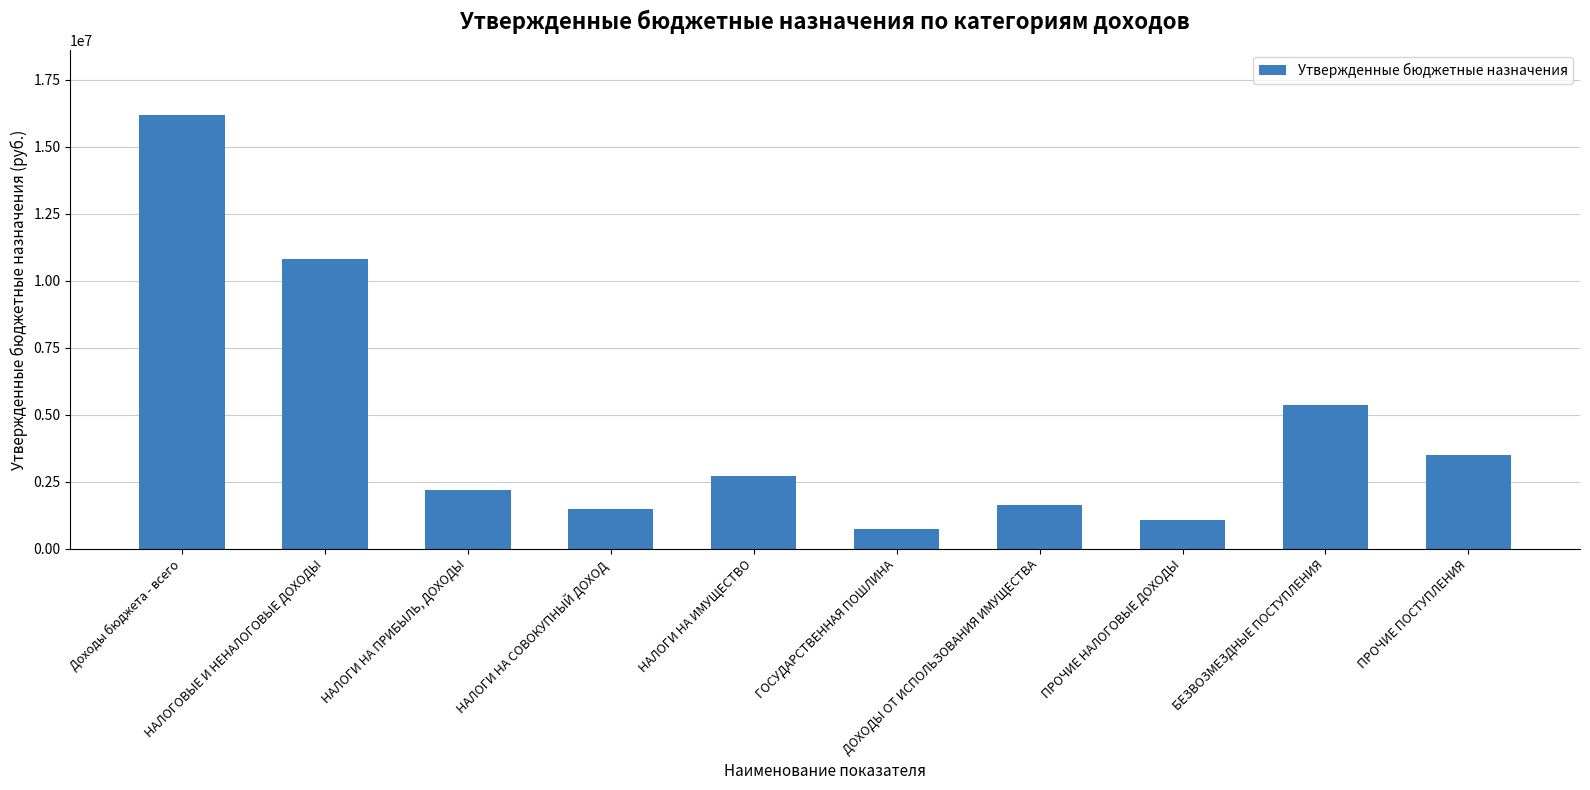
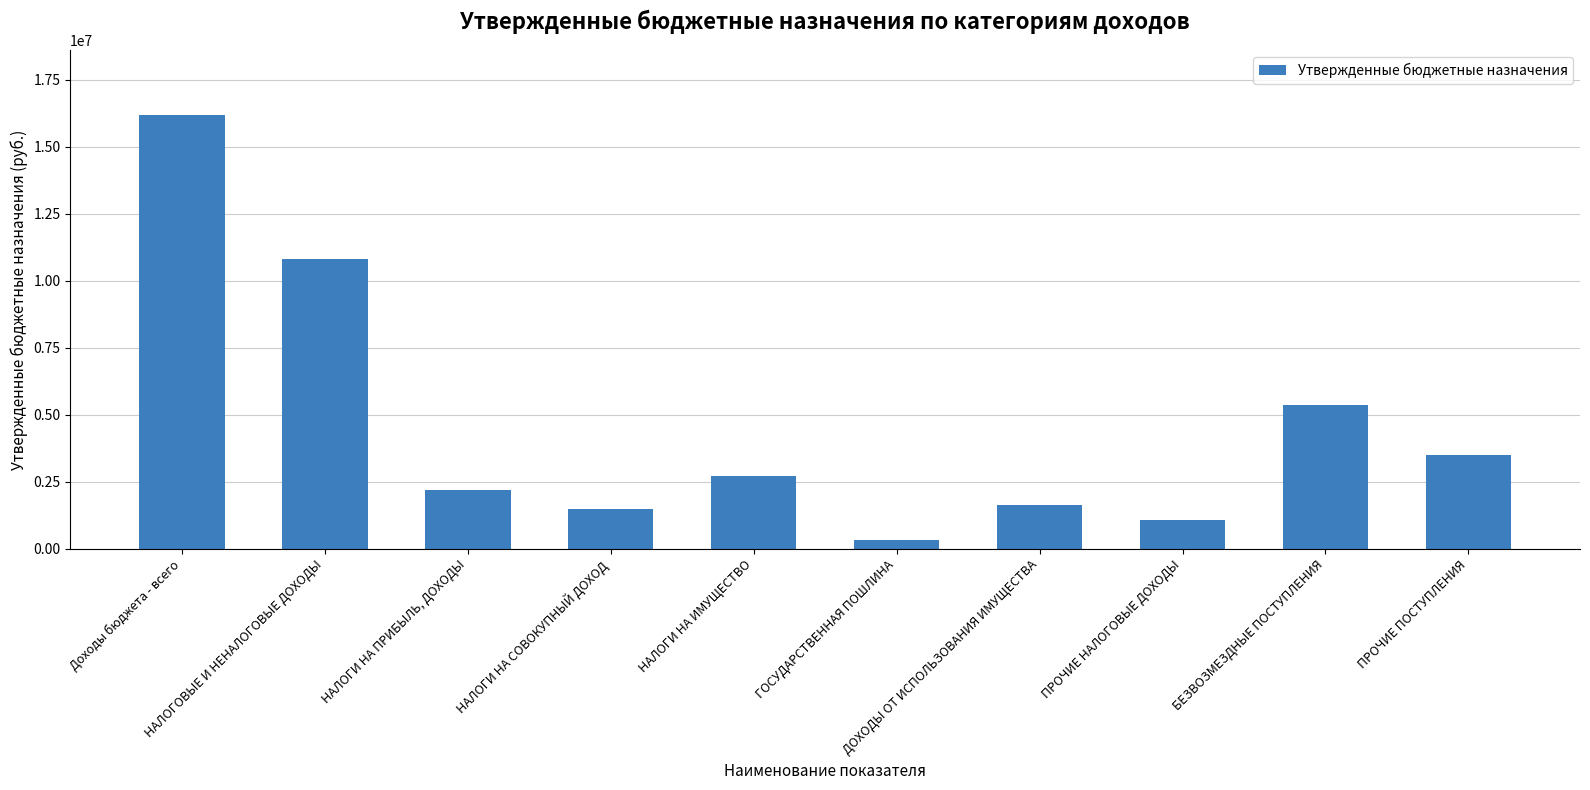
  {
    "Доходы бюджета - всего": 16200000,
    "НАЛОГОВЫЕ И НЕНАЛОГОВЫЕ ДОХОДЫ": 10800000,
    "НАЛОГИ НА ПРИБЫЛЬ, ДОХОДЫ": 2200000,
    "НАЛОГИ НА СОВОКУПНЫЙ ДОХОД": 1500000,
    "НАЛОГИ НА ИМУЩЕСТВО": 2700000,
-   "ГОСУДАРСТВЕННАЯ ПОШЛИНА": 700000,
+   "ГОСУДАРСТВЕННАЯ ПОШЛИНА": 300000,
    "ДОХОДЫ ОТ ИСПОЛЬЗОВАНИЯ ИМУЩЕСТВА": 1600000,
    "ПРОЧИЕ НАЛОГОВЫЕ ДОХОДЫ": 1100000,
    "БЕЗВОЗМЕЗДНЫЕ ПОСТУПЛЕНИЯ": 5400000,
    "ПРОЧИЕ ПОСТУПЛЕНИЯ": 3500000
  }
